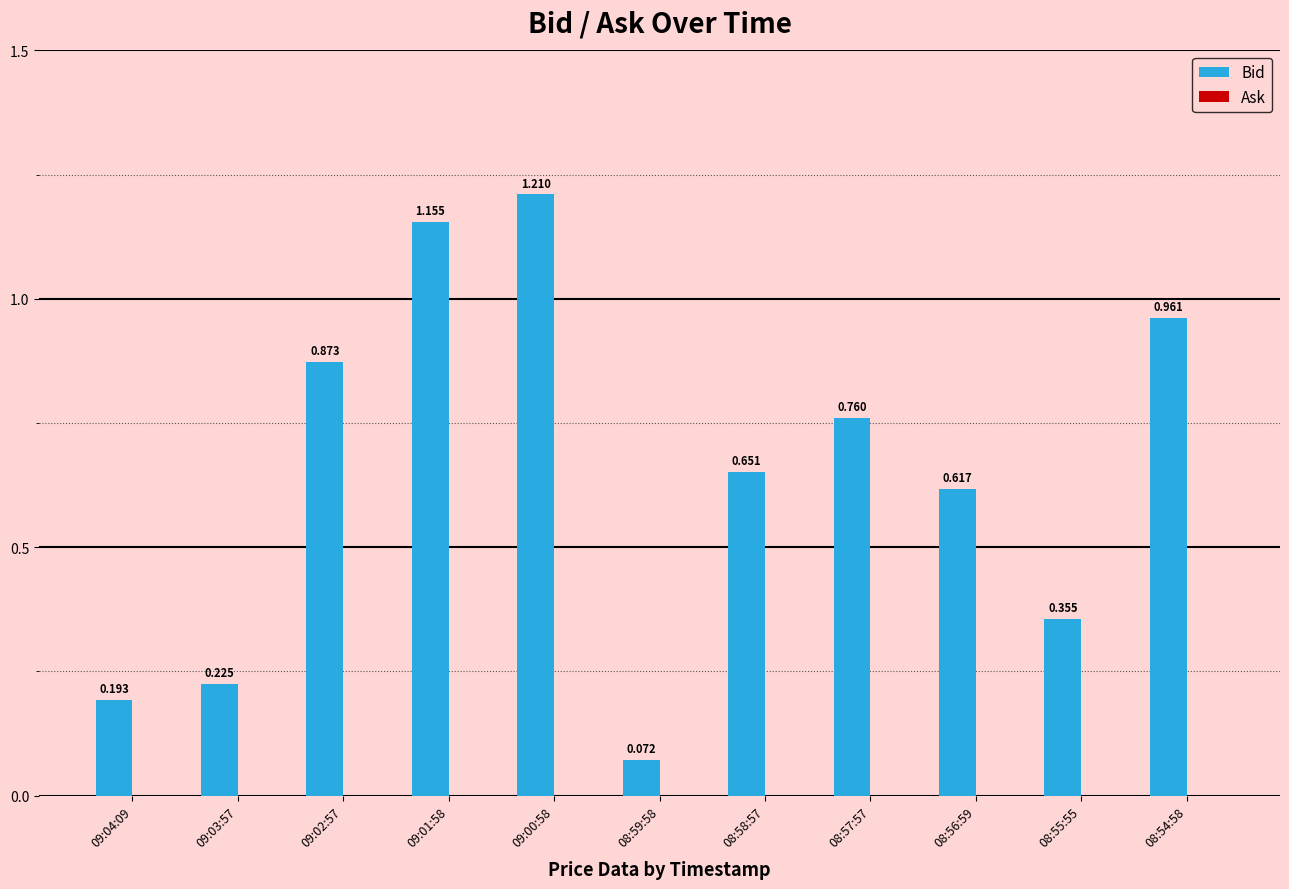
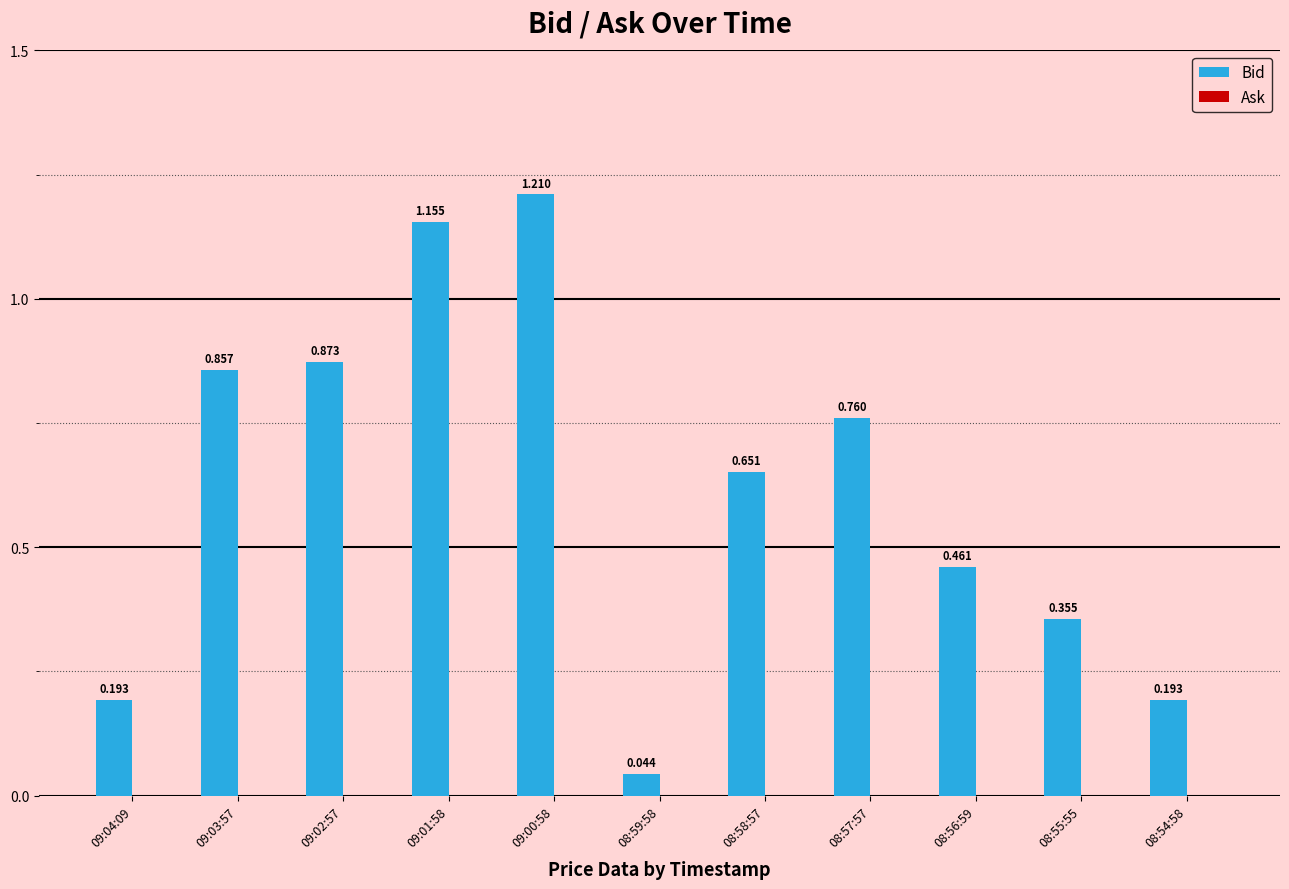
  {
    "Bid": {
      "09:04:09": 0.193,
-     "09:03:57": 0.225,
+     "09:03:57": 0.857,
      "09:02:57": 0.873,
      "09:01:58": 1.155,
      "09:00:58": 1.210,
-     "08:59:58": 0.072,
+     "08:59:58": 0.044,
      "08:58:57": 0.651,
      "08:57:57": 0.760,
-     "08:56:59": 0.617,
+     "08:56:59": 0.461,
      "08:55:55": 0.355,
-     "08:54:58": 0.961
+     "08:54:58": 0.193
    },
    "Ask": {
      "09:04:09": 0.00,
      "09:03:57": 0.00,
      "09:02:57": 0.00,
      "09:01:58": 0.00,
      "09:00:58": 0.00,
      "08:59:58": 0.00,
      "08:58:57": 0.00,
      "08:57:57": 0.00,
      "08:56:59": 0.00,
      "08:55:55": 0.00,
      "08:54:58": 0.00
    }
  }
